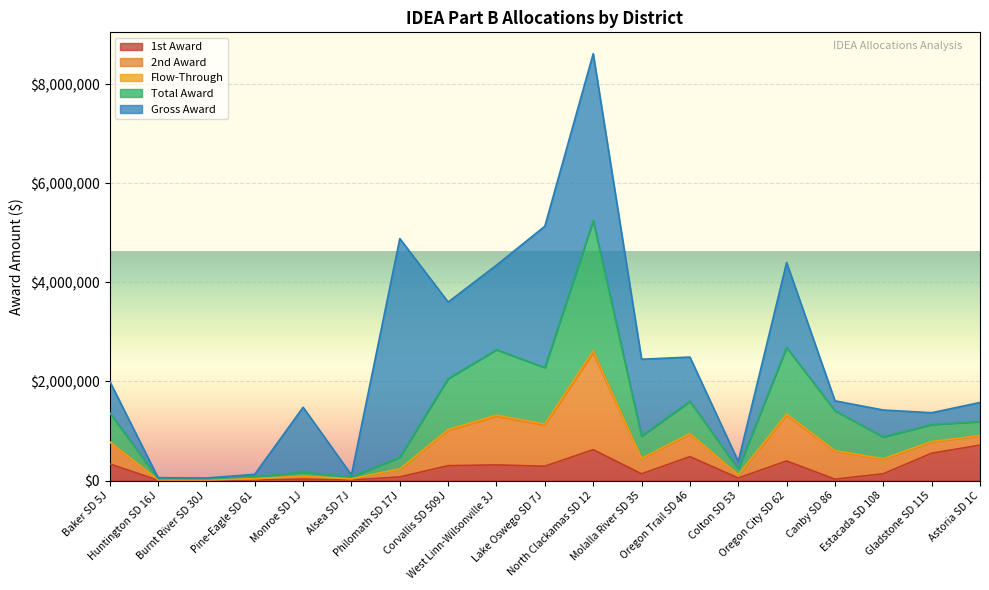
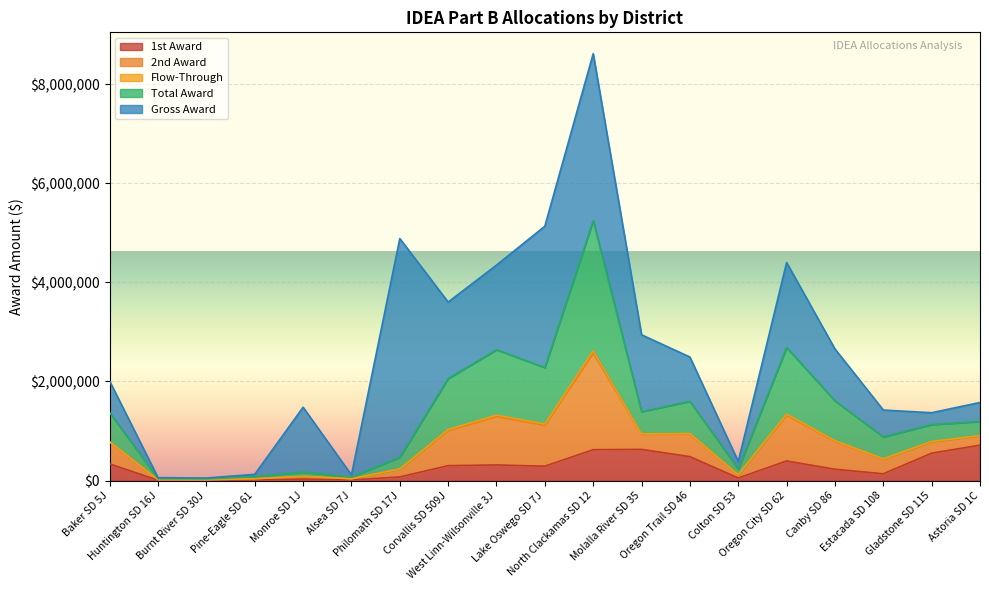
  {
    "1st Award": {
      "Baker SD 5J": "$300,000",
      "Monroe SD 1J": "$0",
      "Philomath SD 17J": "$100,000",
      "Corvallis SD 509J": "$300,000",
      "West Linn-Wilsonville 3J": "$300,000",
      "Lake Oswego SD 7J": "$300,000",
      "North Clackamas SD 12": "$600,000",
-     "Molalla River SD 35": "$100,000",
+     "Molalla River SD 35": "$600,000",
      "Oregon Trail SD 46": "$500,000",
      "Colton SD 53": "$100,000",
      "Oregon City SD 62": "$400,000",
-     "Canby SD 86": "$0",
+     "Canby SD 86": "$200,000",
      "Estacada SD 108": "$100,000",
      "Gladstone SD 115": "$600,000",
      "Astoria SD 1C": "$700,000"
    },
    "Total Award": {
      "Baker SD 5J": "$600,000",
      "Monroe SD 1J": "$100,000",
      "Philomath SD 17J": "$200,000",
      "Corvallis SD 509J": "$1,000,000",
      "West Linn-Wilsonville 3J": "$1,300,000",
      "Lake Oswego SD 7J": "$1,100,000",
      "North Clackamas SD 12": "$2,600,000",
      "Molalla River SD 35": "$400,000",
      "Oregon Trail SD 46": "$700,000",
      "Colton SD 53": "$100,000",
      "Oregon City SD 62": "$1,300,000",
      "Canby SD 86": "$800,000",
      "Estacada SD 108": "$400,000",
      "Gladstone SD 115": "$300,000",
      "Astoria SD 1C": "$300,000"
    },
    "Gross Award": {
      "Baker SD 5J": "$600,000",
      "Monroe SD 1J": "$1,300,000",
      "Philomath SD 17J": "$4,400,000",
      "Corvallis SD 509J": "$1,500,000",
      "West Linn-Wilsonville 3J": "$1,700,000",
      "Lake Oswego SD 7J": "$2,900,000",
      "North Clackamas SD 12": "$3,400,000",
      "Molalla River SD 35": "$1,600,000",
      "Oregon Trail SD 46": "$900,000",
      "Colton SD 53": "$200,000",
      "Oregon City SD 62": "$1,700,000",
-     "Canby SD 86": "$200,000",
+     "Canby SD 86": "$1,000,000",
      "Estacada SD 108": "$500,000",
      "Gladstone SD 115": "$200,000",
      "Astoria SD 1C": "$400,000"
    }
  }
